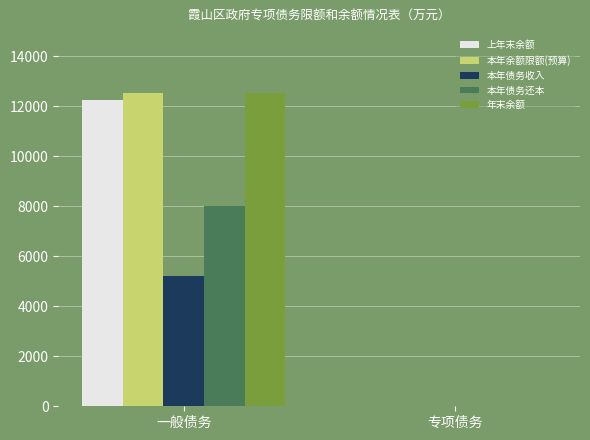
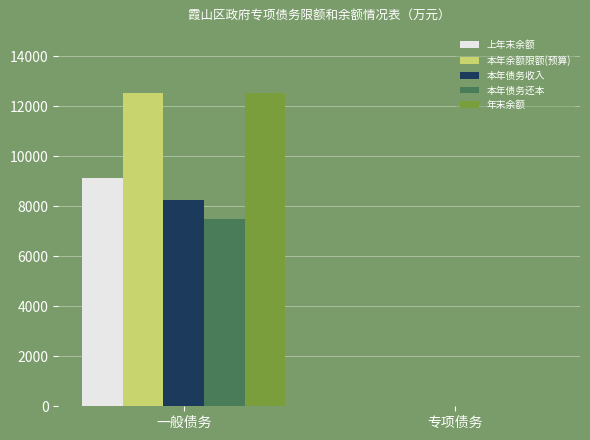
  {
    "上年末余额": {
-     "一般债务": 12200,
+     "一般债务": 9100,
      "专项债务": 0
    },
    "本年余额限额(预算)": {
      "一般债务": 12500,
      "专项债务": 0
    },
    "本年债务收入": {
-     "一般债务": 5200,
+     "一般债务": 8200,
      "专项债务": 0
    },
    "本年债务还本": {
-     "一般债务": 8000,
+     "一般债务": 7500,
      "专项债务": 0
    },
    "年末余额": {
      "一般债务": 12500,
      "专项债务": 0
    }
  }
